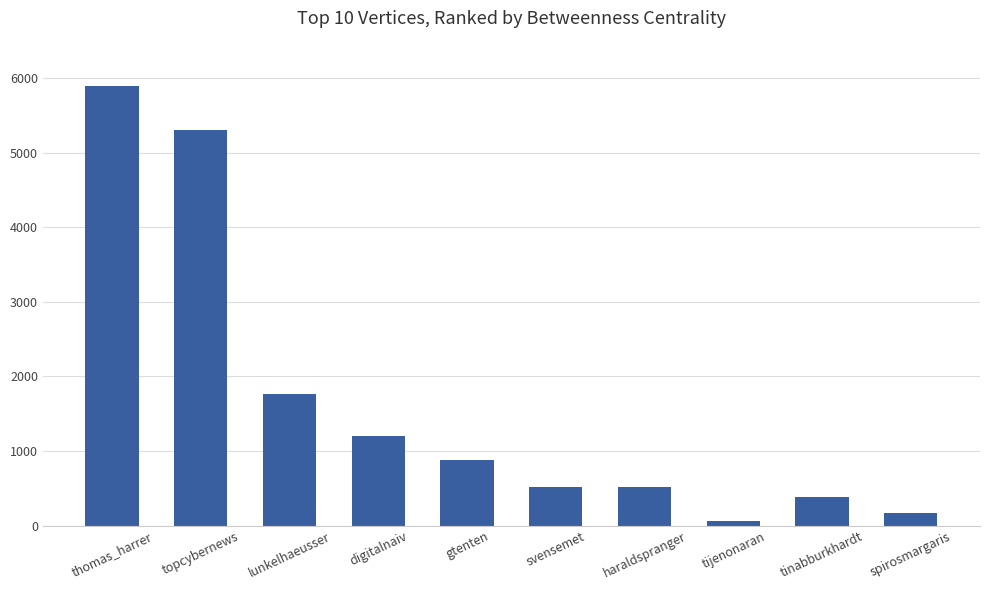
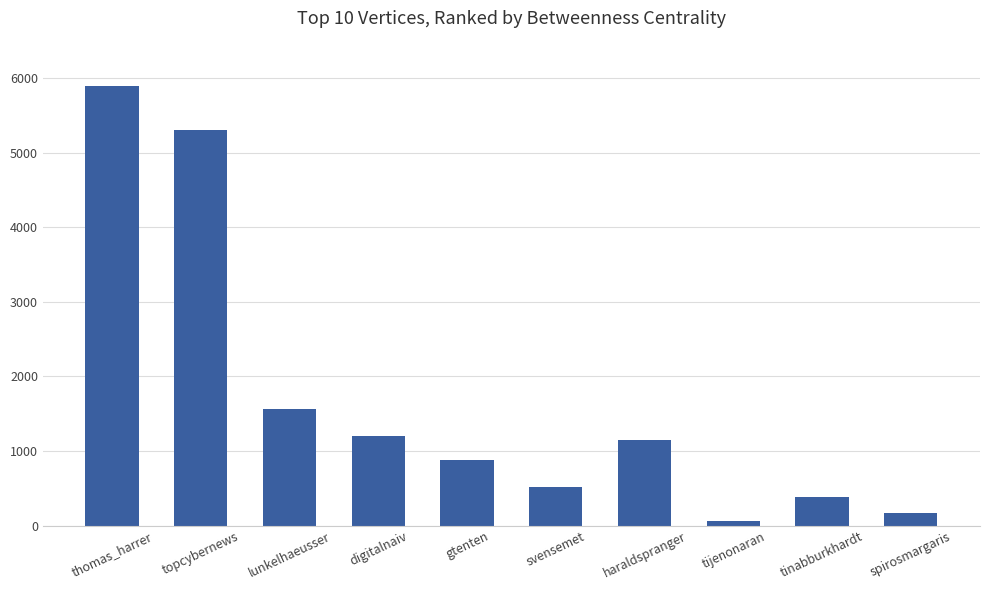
  {
    "thomas_harrer": 5900,
    "topcybernews": 5300,
-   "lunkelhaeusser": 1800,
+   "lunkelhaeusser": 1600,
    "digitalnaiv": 1200,
    "gtenten": 900,
    "svensemet": 500,
-   "haraldspranger": 500,
+   "haraldspranger": 1100,
    "tijenonaran": 100,
    "tinabburkhardt": 400,
    "spirosmargaris": 200
  }
